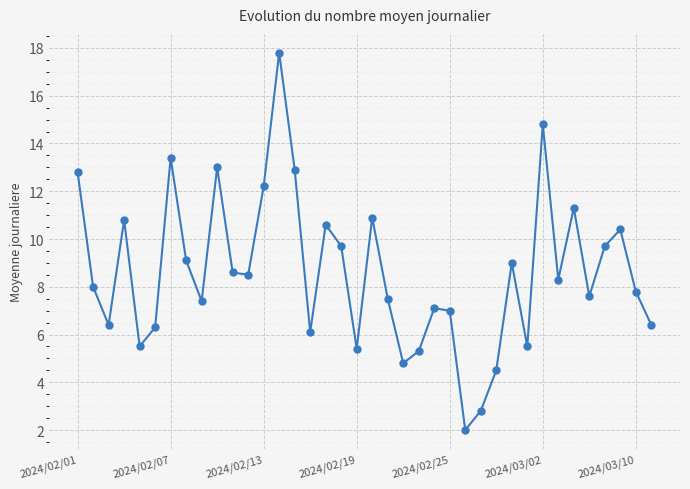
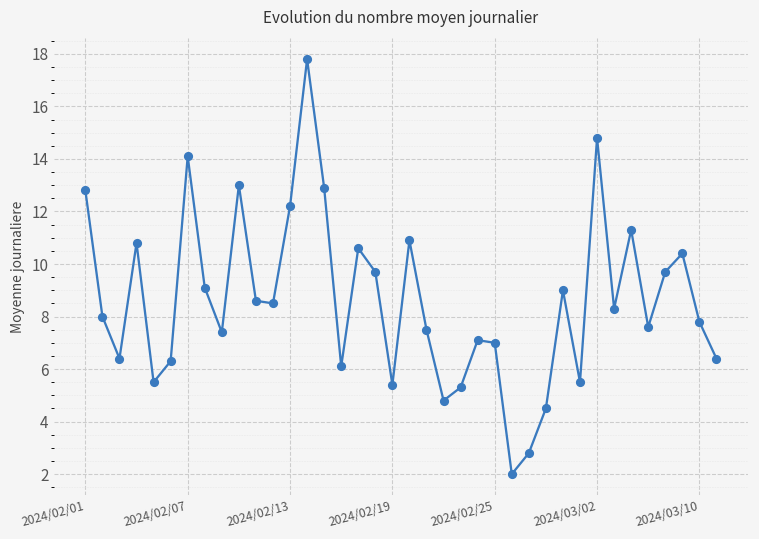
  {
    "2024/02/01": 12.8,
-   "2024/02/07": 13.4,
+   "2024/02/07": 14.1,
    "2024/02/13": 12.2,
    "2024/02/19": 5.4,
    "2024/02/25": 7.0,
    "2024/03/02": 14.8,
    "2024/03/10": 7.8
  }
